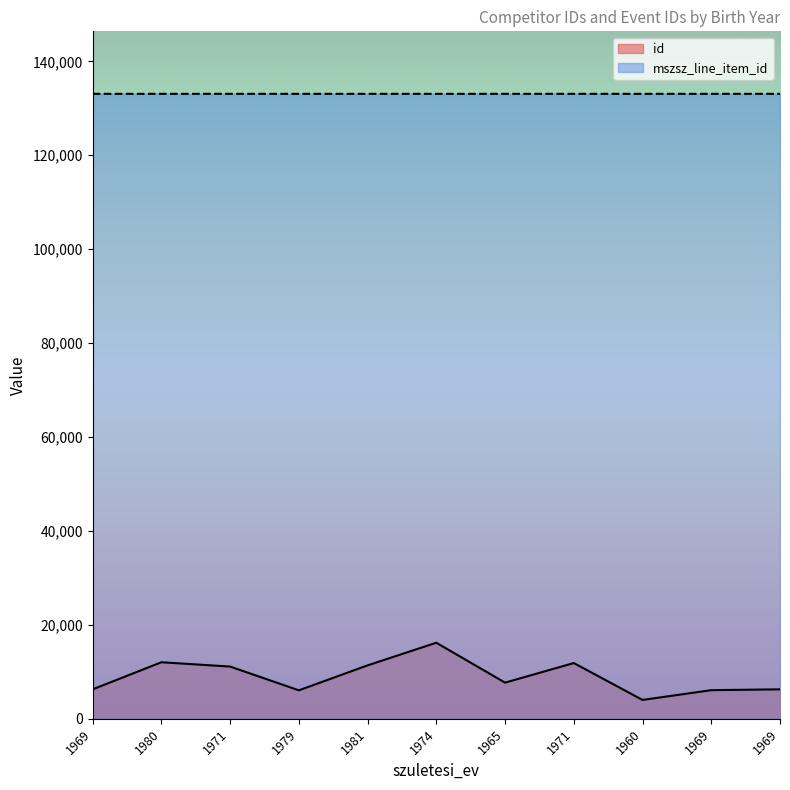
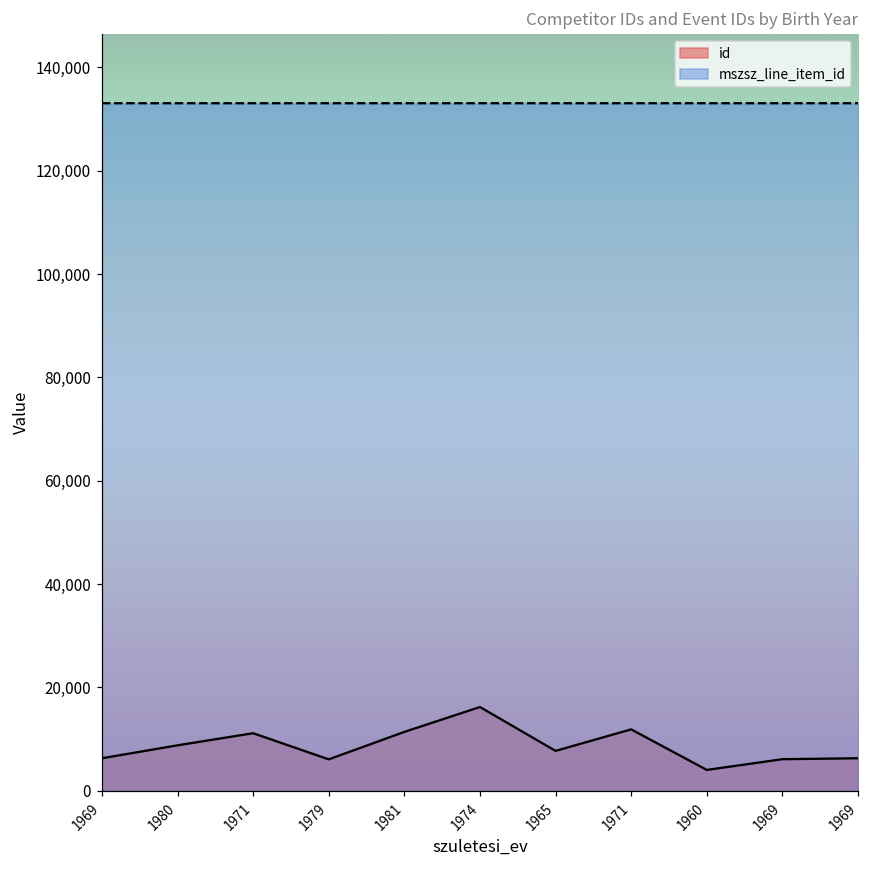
  {
    "id": {
-     "1980": "12,000",
+     "1980": "9,000",
      "1979": "6,000",
      "1981": "11,000",
      "1974": "16,000",
      "1965": "8,000",
      "1960": "4,000"
    },
    "mszsz_line_item_id": {
      "1980": "133,000",
      "1979": "133,000",
      "1981": "133,000",
      "1974": "133,000",
      "1965": "133,000",
      "1960": "133,000"
    }
  }
